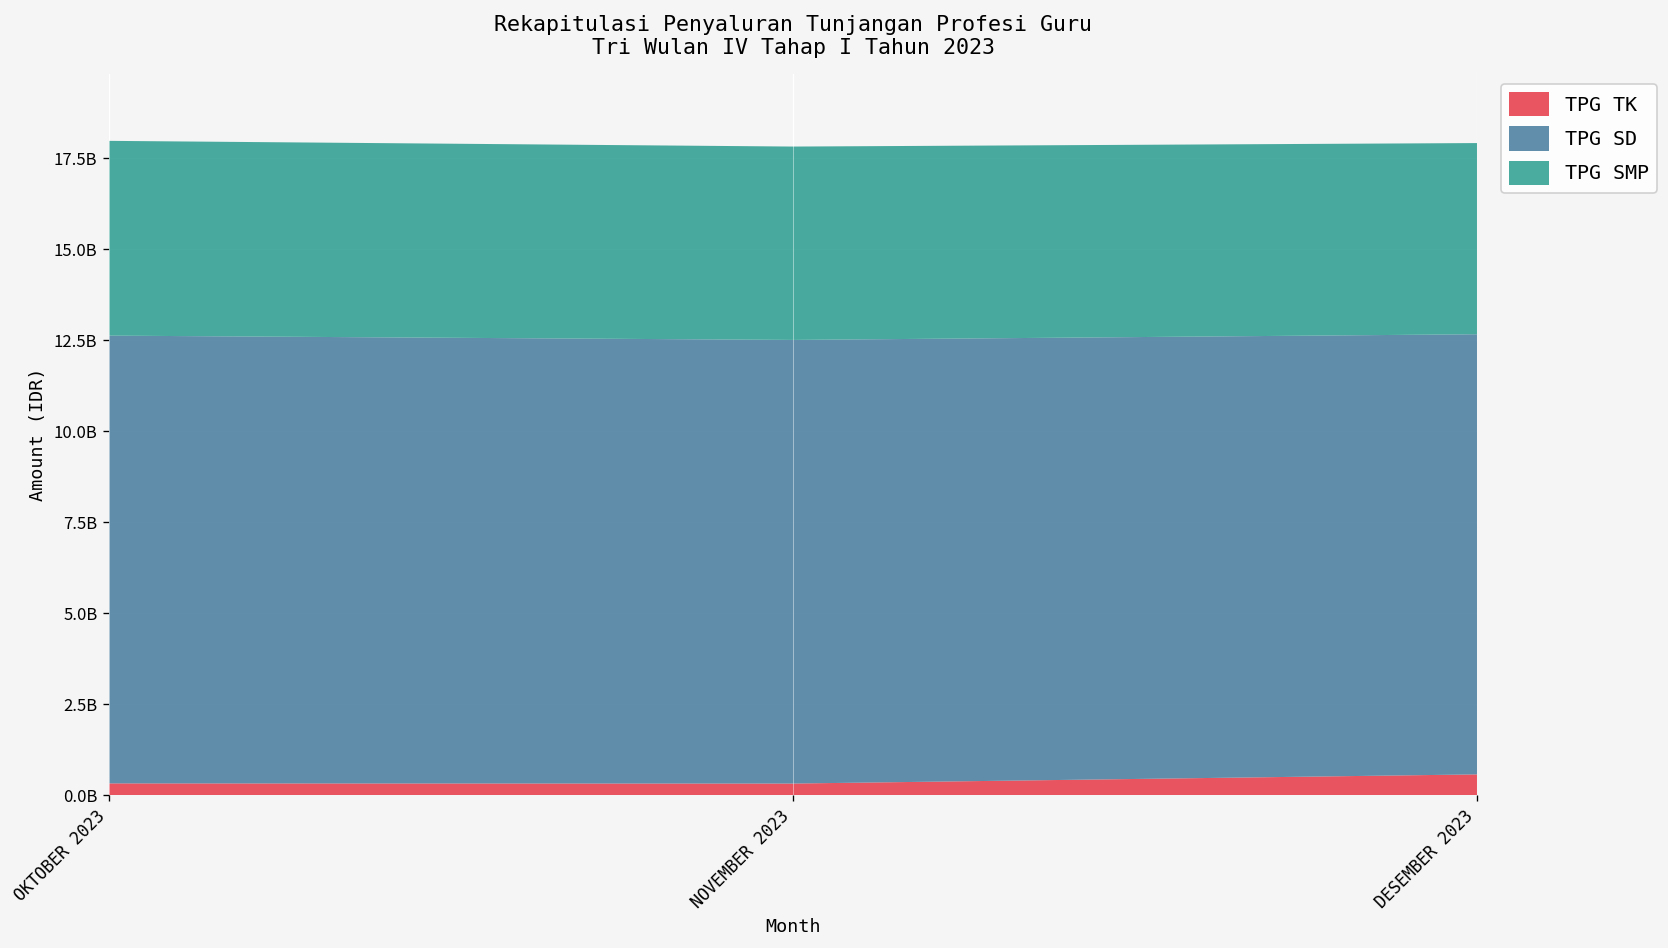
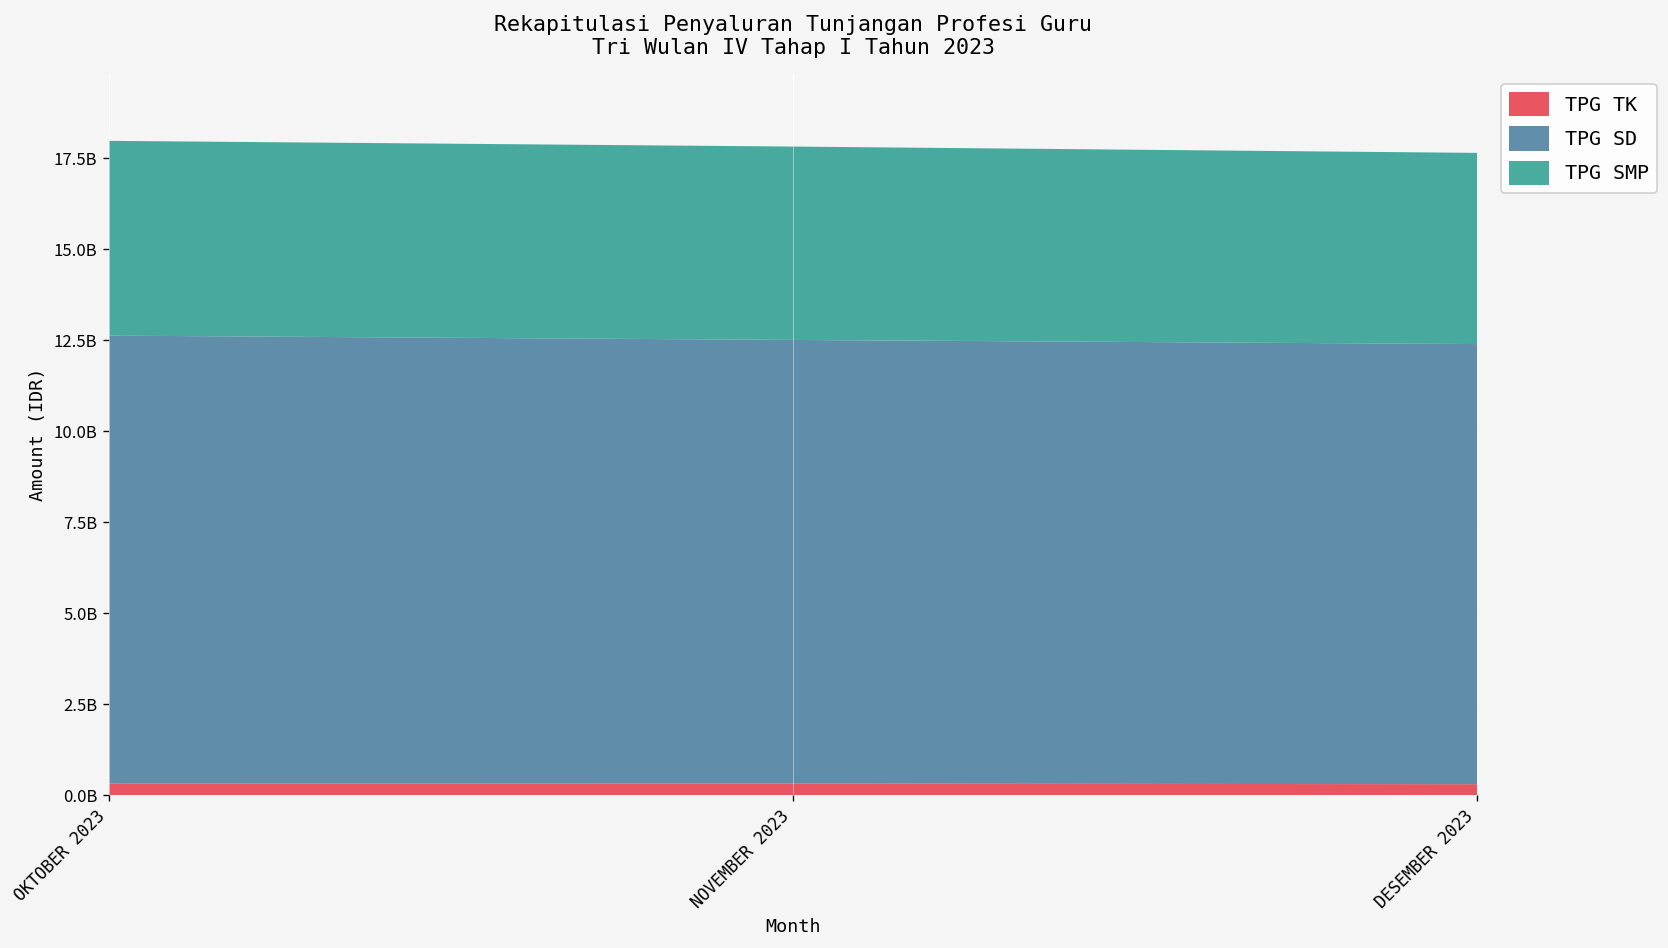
  {
    "TPG TK": {
      "OKTOBER 2023": 300000000,
      "NOVEMBER 2023": 300000000,
-     "DESEMBER 2023": 600000000
+     "DESEMBER 2023": 300000000
    }
  }
